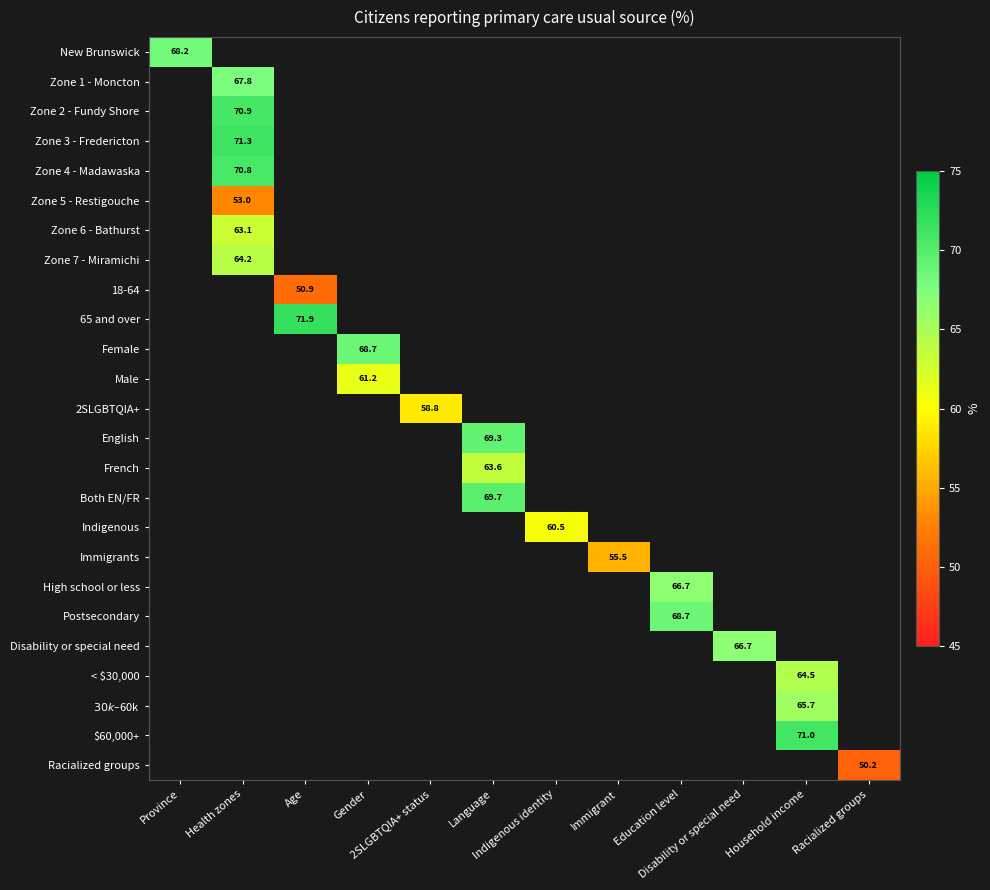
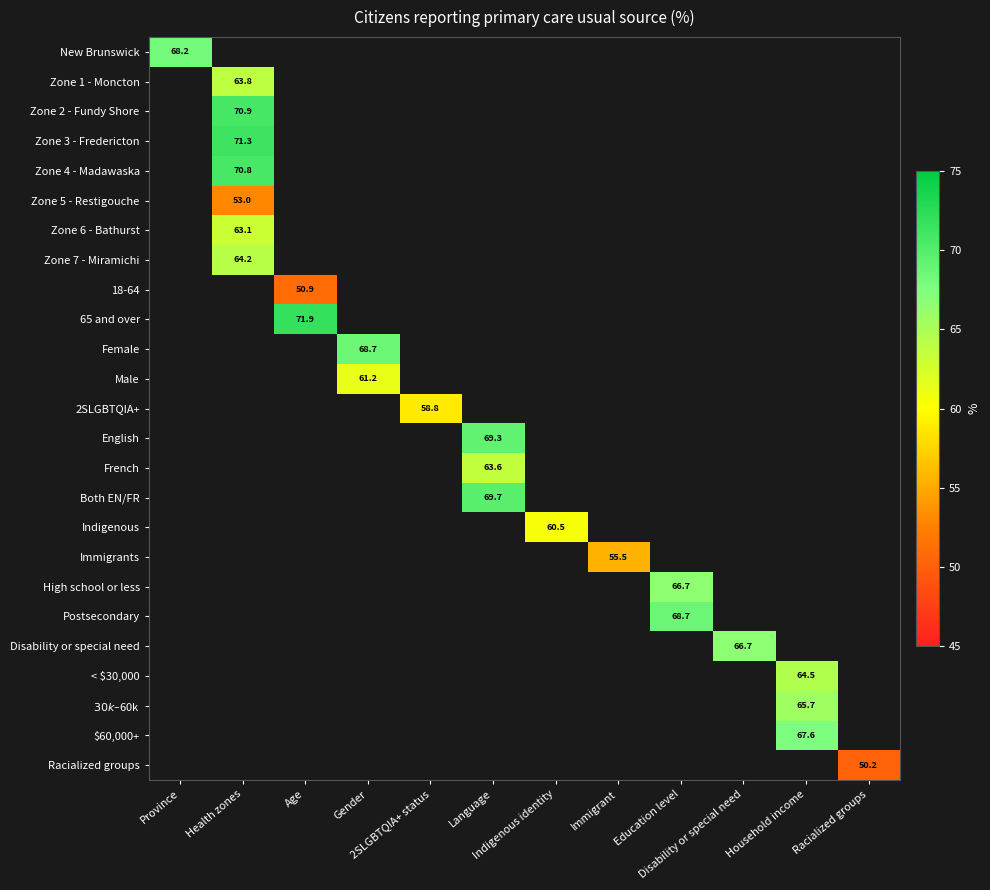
  {
    "New Brunswick": {
      "Province": 68.2
    },
    "Zone 1 - Moncton": {
-     "Health zones": 67.8
+     "Health zones": 63.8
    },
    "Zone 2 - Fundy Shore": {
      "Health zones": 70.9
    },
    "Zone 3 - Fredericton": {
      "Health zones": 71.3
    },
    "Zone 4 - Madawaska": {
      "Health zones": 70.8
    },
    "Zone 5 - Restigouche": {
      "Health zones": 53.0
    },
    "Zone 6 - Bathurst": {
      "Health zones": 63.1
    },
    "Zone 7 - Miramichi": {
      "Health zones": 64.2
    },
    "18-64": {
      "Age": 50.9
    },
    "65 and over": {
      "Age": 71.9
    },
    "Female": {
      "Gender": 68.7
    },
    "Male": {
      "Gender": 61.2
    },
    "2SLGBTQIA+": {
      "2SLGBTQIA+ status": 58.8
    },
    "English": {
      "Language": 69.3
    },
    "French": {
      "Language": 63.6
    },
    "Both EN/FR": {
      "Language": 69.7
    },
    "Indigenous": {
      "Indigenous identity": 60.5
    },
    "Immigrants": {
      "Immigrant": 55.5
    },
    "High school or less": {
      "Education level": 66.7
    },
    "Postsecondary": {
      "Education level": 68.7
    },
    "Disability or special need": {
      "Disability or special need": 66.7
    },
    "< $30,000": {
      "Household income": 64.5
    },
    "$60,000+": {
-     "Household income": 71.0
+     "Household income": 67.6
    },
    "Racialized groups": {
      "Racialized groups": 50.2
    }
  }
